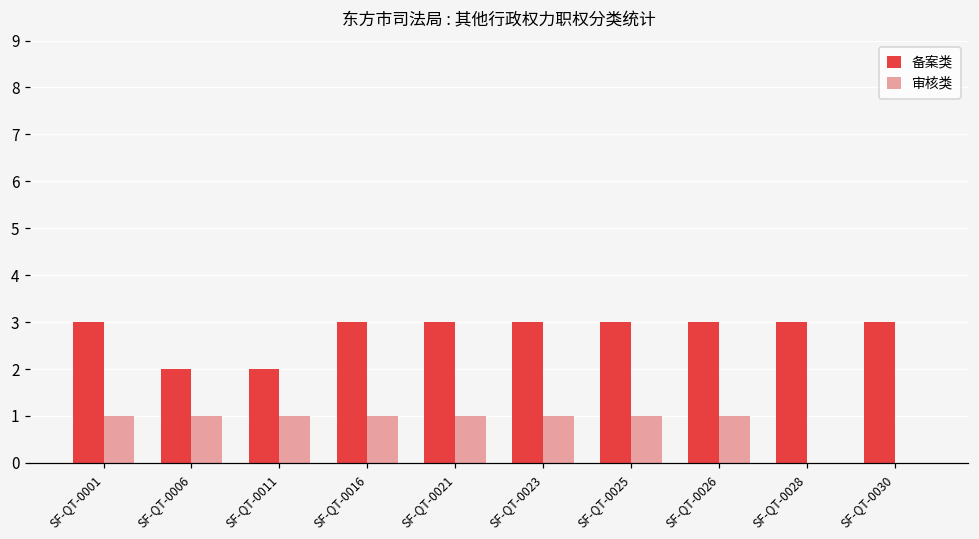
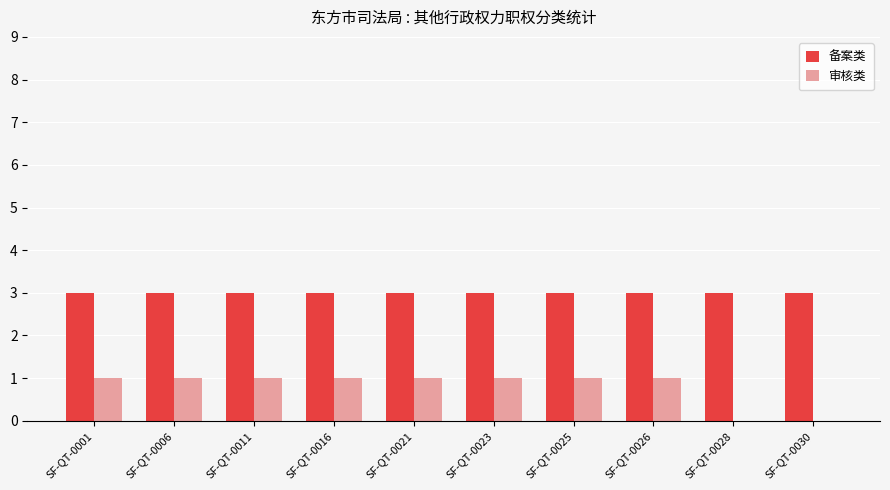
  {
    "备案类": {
      "SF-QT-0001": 3,
-     "SF-QT-0006": 2,
-     "SF-QT-0011": 2,
+     "SF-QT-0006": 3,
+     "SF-QT-0011": 3,
      "SF-QT-0016": 3,
      "SF-QT-0021": 3,
      "SF-QT-0023": 3,
      "SF-QT-0025": 3,
      "SF-QT-0026": 3,
      "SF-QT-0028": 3,
      "SF-QT-0030": 3
    },
    "审核类": {
      "SF-QT-0001": 1,
      "SF-QT-0006": 1,
      "SF-QT-0011": 1,
      "SF-QT-0016": 1,
      "SF-QT-0021": 1,
      "SF-QT-0023": 1,
      "SF-QT-0025": 1,
      "SF-QT-0026": 1,
      "SF-QT-0028": 0,
      "SF-QT-0030": 0
    }
  }
